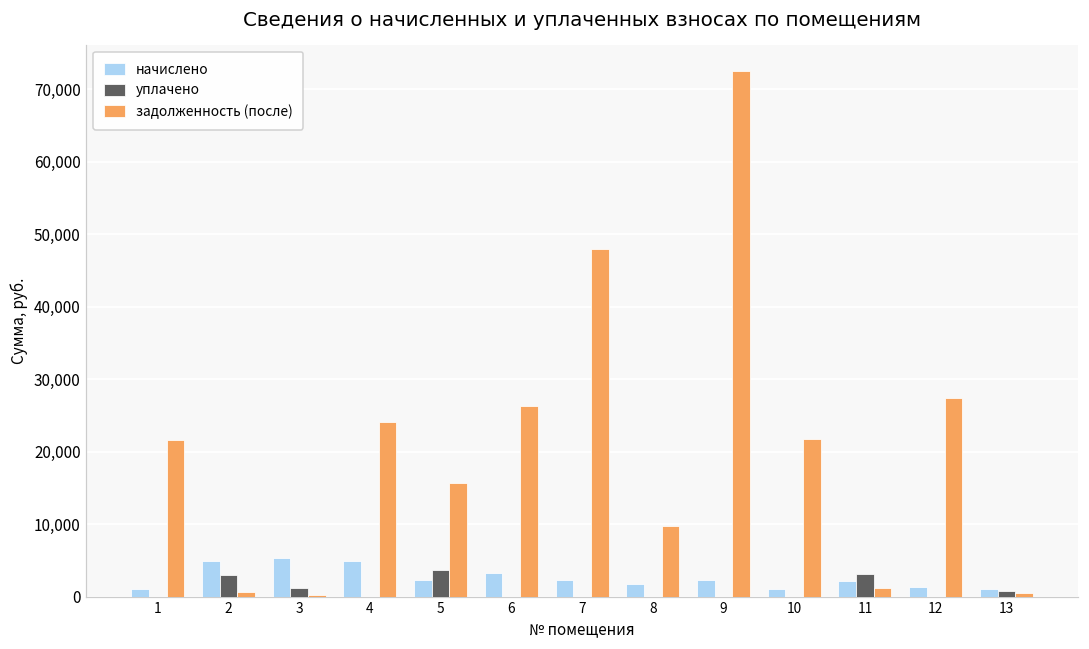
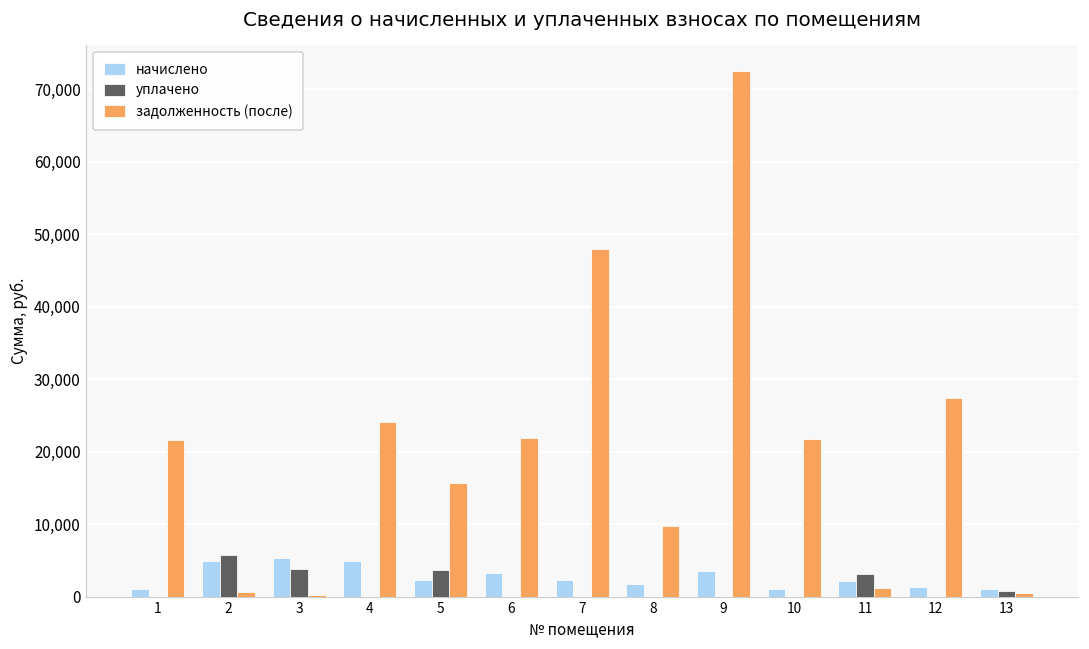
  {
    "начислено": {
      "1": "1,000",
      "2": "5,000",
      "3": "5,000",
      "4": "5,000",
      "5": "2,000",
      "6": "3,000",
      "7": "2,000",
      "8": "2,000",
-     "9": "2,000",
+     "9": "4,000",
      "10": "1,000",
      "11": "2,000",
      "12": "1,000",
      "13": "1,000"
    },
    "уплачено": {
      "1": "0",
-     "2": "3,000",
-     "3": "1,000",
+     "2": "6,000",
+     "3": "4,000",
      "4": "0",
      "5": "4,000",
      "6": "0",
      "7": "0",
      "8": "0",
      "9": "0",
      "10": "0",
      "11": "3,000",
      "12": "0",
      "13": "1,000"
    },
    "задолженность (после)": {
      "1": "22,000",
      "2": "1,000",
      "4": "24,000",
      "5": "16,000",
-     "6": "26,000",
+     "6": "22,000",
      "7": "48,000",
      "8": "10,000",
      "9": "72,000",
      "10": "22,000",
      "11": "1,000",
      "12": "27,000",
      "13": "1,000"
    }
  }
